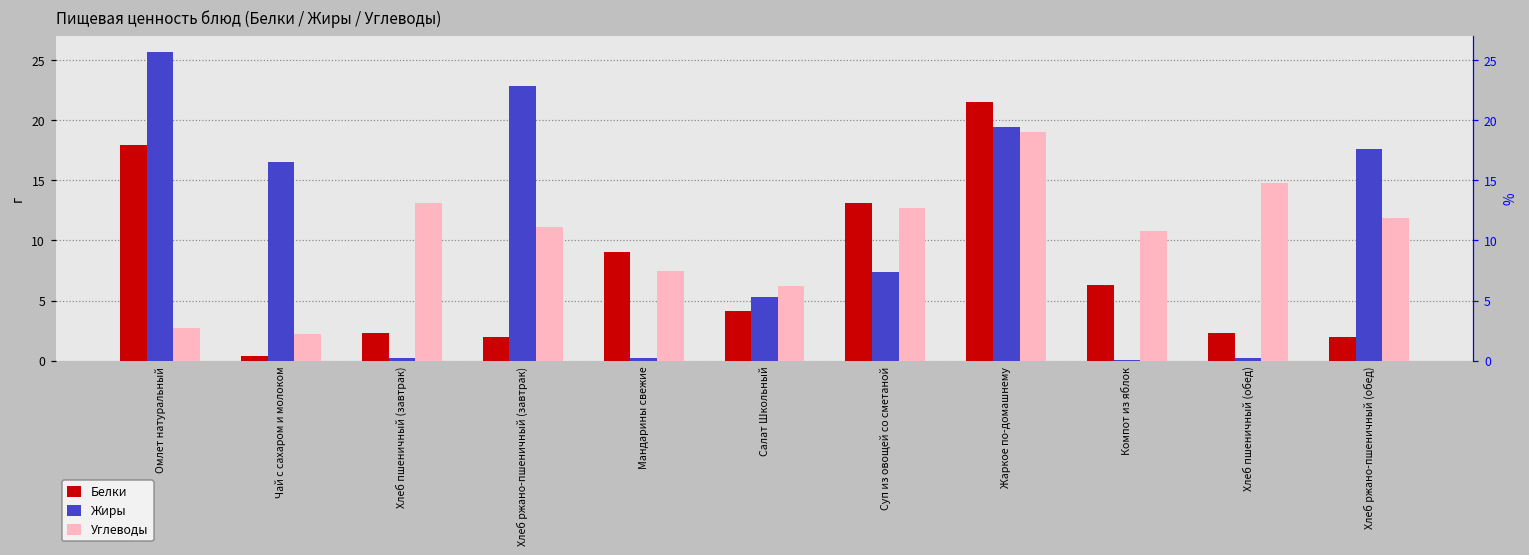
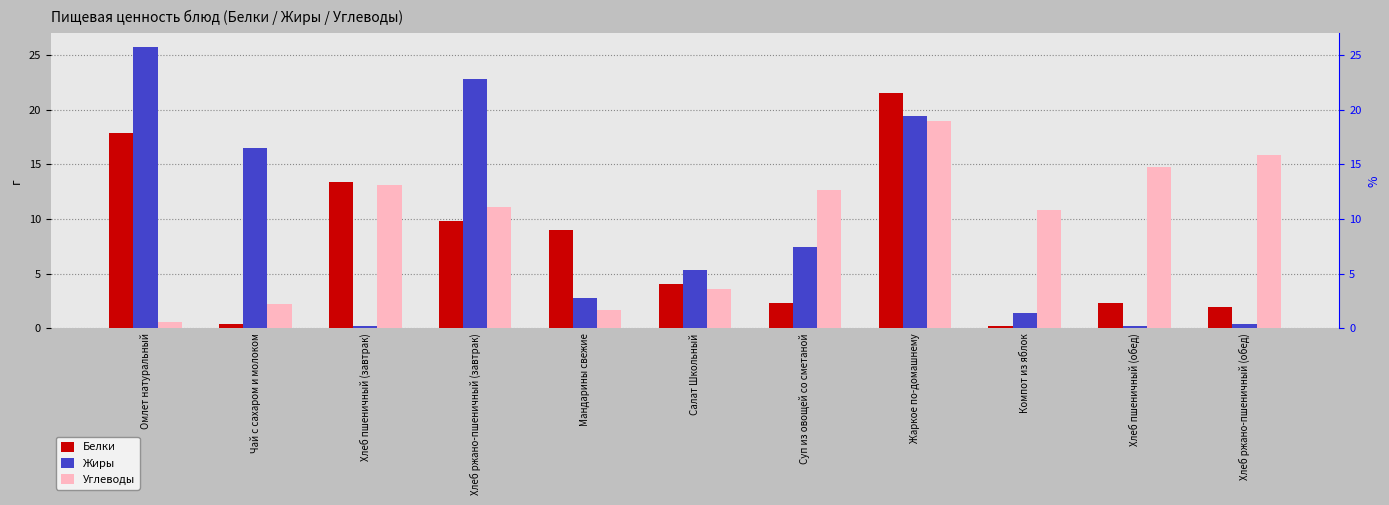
  {
    "Белки": {
      "Омлет натуральный": 17.9,
      "Чай с сахаром и молоком": 0.4,
-     "Хлеб пшеничный (завтрак)": 2.3,
-     "Хлеб ржано-пшеничный (завтрак)": 2.0,
+     "Хлеб пшеничный (завтрак)": 13.4,
+     "Хлеб ржано-пшеничный (завтрак)": 9.8,
      "Мандарины свежие": 9.0,
      "Салат Школьный": 4.1,
-     "Суп из овощей со сметаной": 13.1,
+     "Суп из овощей со сметаной": 2.3,
      "Жаркое по-домашнему": 21.5,
-     "Компот из яблок": 6.3,
+     "Компот из яблок": 0.2,
      "Хлеб пшеничный (обед)": 2.3,
      "Хлеб ржано-пшеничный (обед)": 2.0
    },
    "Жиры": {
      "Омлет натуральный": 25.7,
      "Чай с сахаром и молоком": 16.5,
      "Хлеб ржано-пшеничный (завтрак)": 22.8,
-     "Мандарины свежие": 0.2,
+     "Мандарины свежие": 2.8,
      "Салат Школьный": 5.3,
      "Суп из овощей со сметаной": 7.4,
      "Жаркое по-домашнему": 19.4,
-     "Компот из яблок": 0.1,
-     "Хлеб ржано-пшеничный (обед)": 17.6
+     "Компот из яблок": 1.4,
+     "Хлеб ржано-пшеничный (обед)": 0.4
    },
    "Углеводы": {
-     "Омлет натуральный": 2.7,
+     "Омлет натуральный": 0.6,
      "Чай с сахаром и молоком": 2.2,
      "Хлеб пшеничный (завтрак)": 13.1,
      "Хлеб ржано-пшеничный (завтрак)": 11.1,
-     "Мандарины свежие": 7.5,
-     "Салат Школьный": 6.2,
+     "Мандарины свежие": 1.7,
+     "Салат Школьный": 3.6,
      "Суп из овощей со сметаной": 12.7,
      "Жаркое по-домашнему": 19.0,
      "Компот из яблок": 10.8,
      "Хлеб пшеничный (обед)": 14.8,
-     "Хлеб ржано-пшеничный (обед)": 11.9
+     "Хлеб ржано-пшеничный (обед)": 15.9
    }
  }
